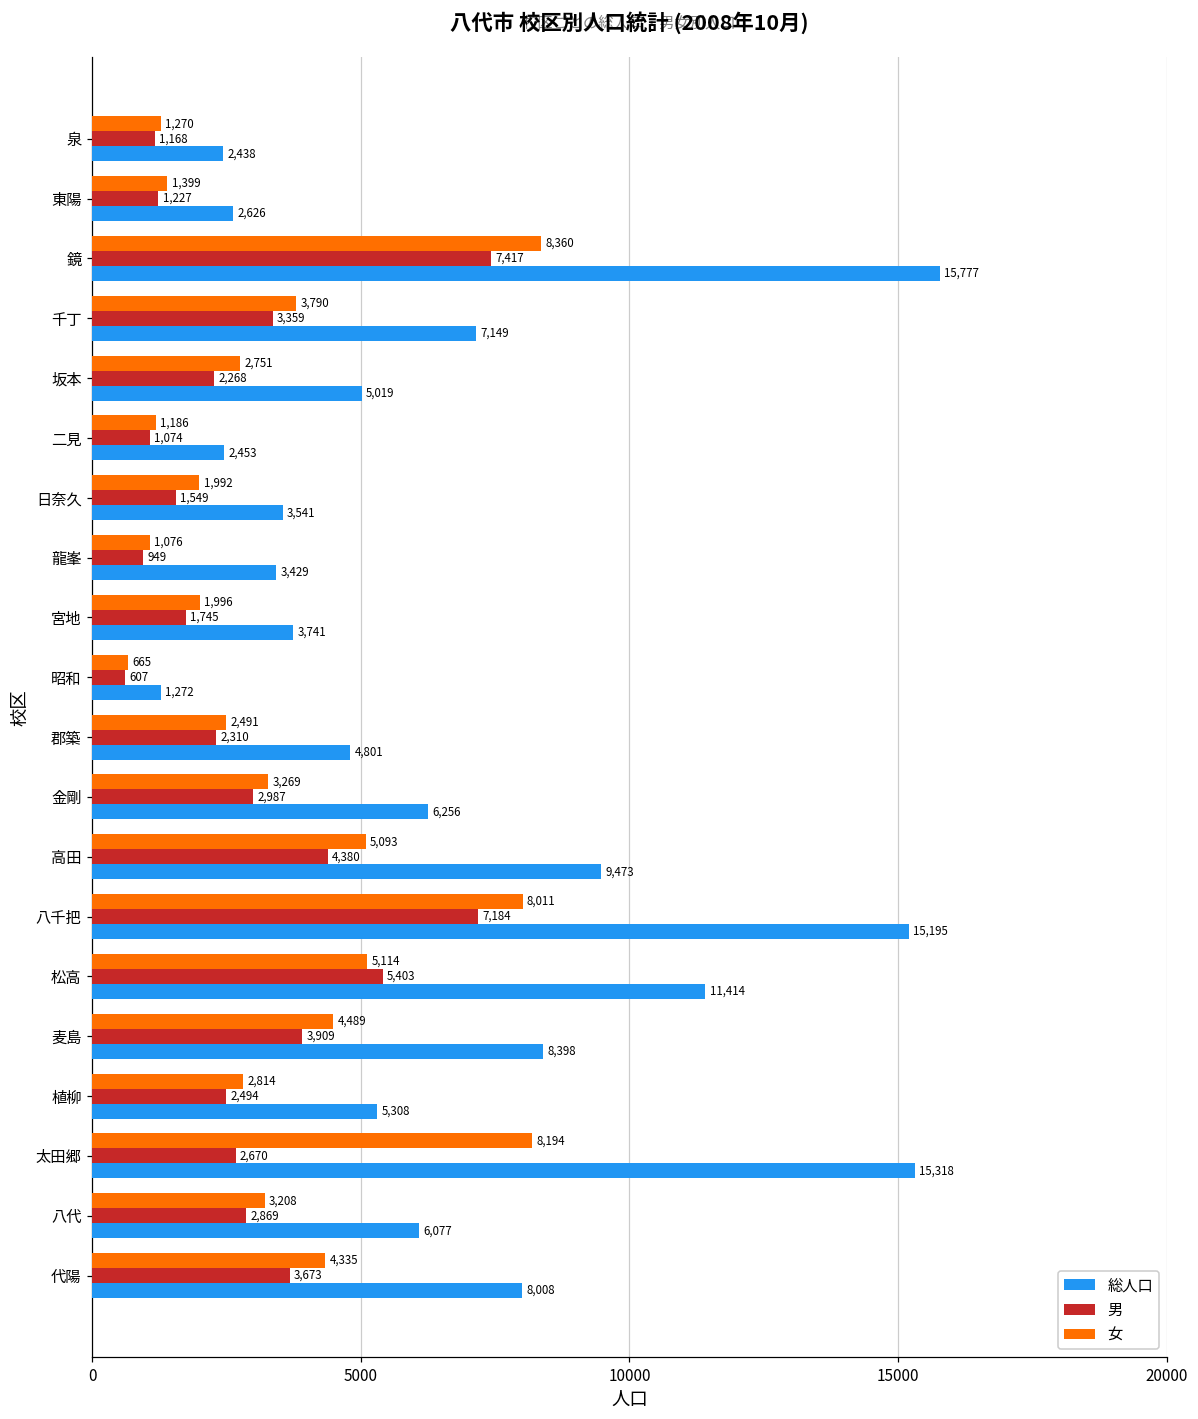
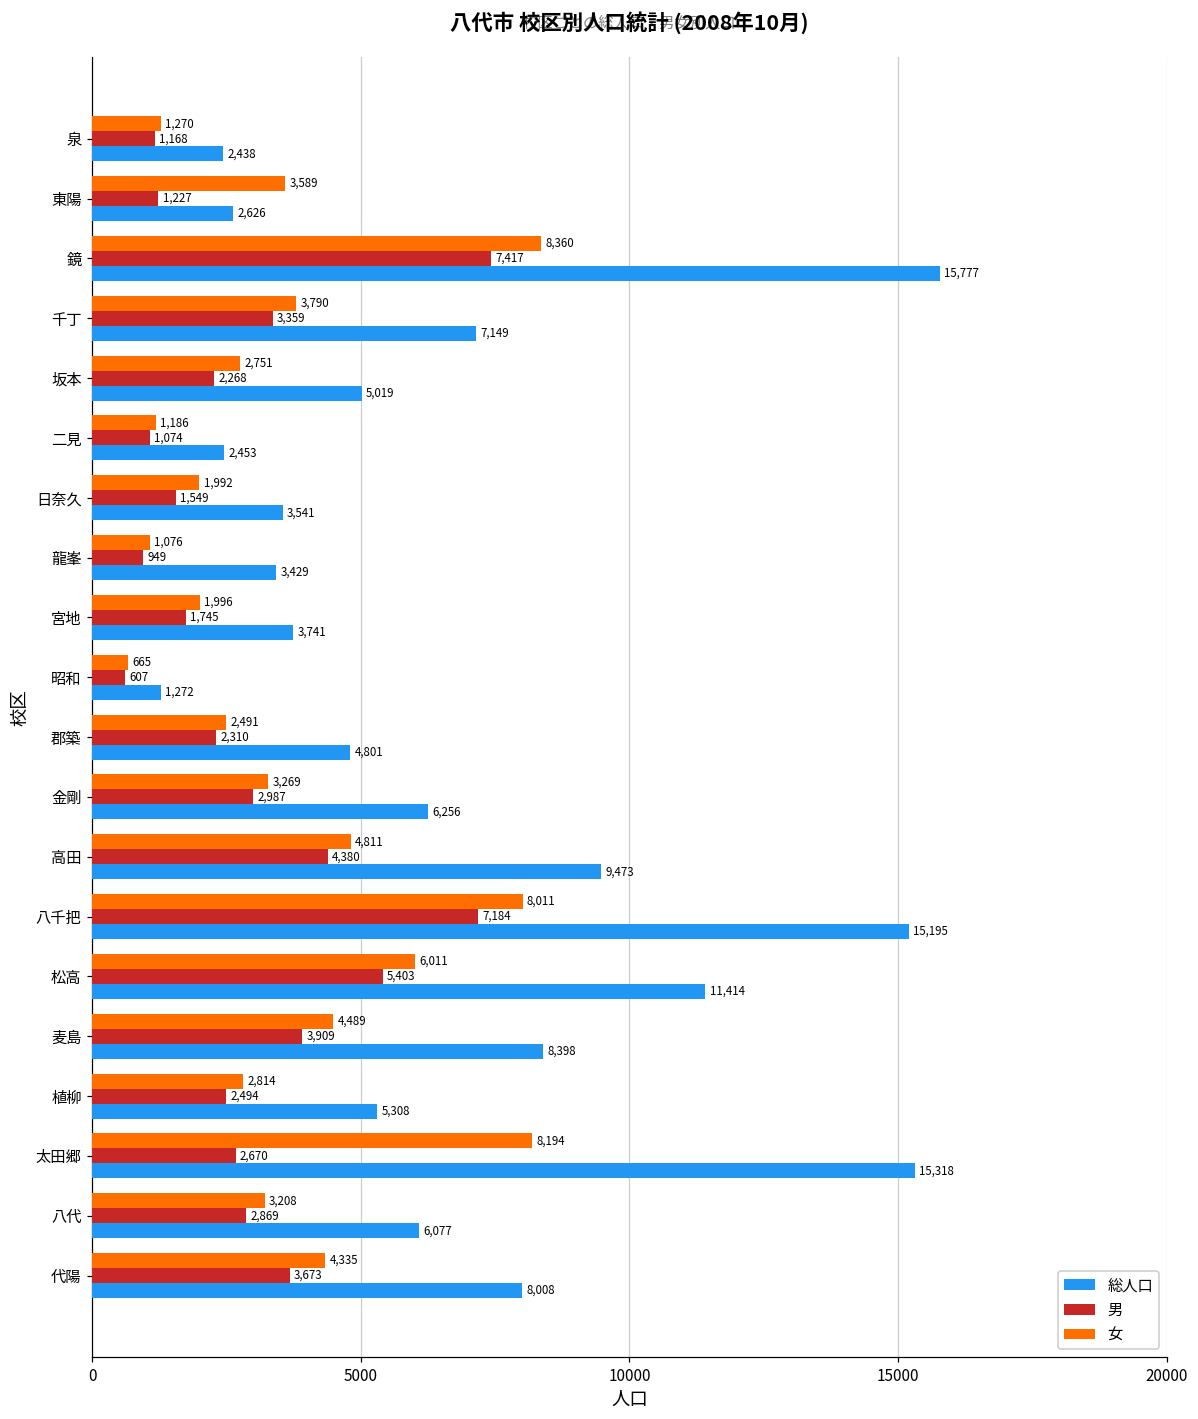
  {
    "総人口": {
      "泉": "2,438",
      "東陽": "2,626",
      "鏡": "15,777",
      "千丁": "7,149",
      "坂本": "5,019",
      "二見": "2,453",
      "日奈久": "3,541",
      "龍峯": "3,429",
      "宮地": "3,741",
      "昭和": "1,272",
      "郡築": "4,801",
      "金剛": "6,256",
      "高田": "9,473",
      "八千把": "15,195",
      "松高": "11,414",
      "麦島": "8,398",
      "植柳": "5,308",
      "太田郷": "15,318",
      "八代": "6,077",
      "代陽": "8,008"
    },
    "男": {
      "泉": "1,168",
      "東陽": "1,227",
      "鏡": "7,417",
      "千丁": "3,359",
      "坂本": "2,268",
      "二見": "1,074",
      "日奈久": "1,549",
      "龍峯": "949",
      "宮地": "1,745",
      "昭和": "607",
      "郡築": "2,310",
      "金剛": "2,987",
      "高田": "4,380",
      "八千把": "7,184",
      "松高": "5,403",
      "麦島": "3,909",
      "植柳": "2,494",
      "太田郷": "2,670",
      "八代": "2,869",
      "代陽": "3,673"
    },
    "女": {
      "泉": "1,270",
-     "東陽": "1,399",
+     "東陽": "3,589",
      "鏡": "8,360",
      "千丁": "3,790",
      "坂本": "2,751",
      "二見": "1,186",
      "日奈久": "1,992",
      "龍峯": "1,076",
      "宮地": "1,996",
      "昭和": "665",
      "郡築": "2,491",
      "金剛": "3,269",
-     "高田": "5,093",
+     "高田": "4,811",
      "八千把": "8,011",
-     "松高": "5,114",
+     "松高": "6,011",
      "麦島": "4,489",
      "植柳": "2,814",
      "太田郷": "8,194",
      "八代": "3,208",
      "代陽": "4,335"
    }
  }
